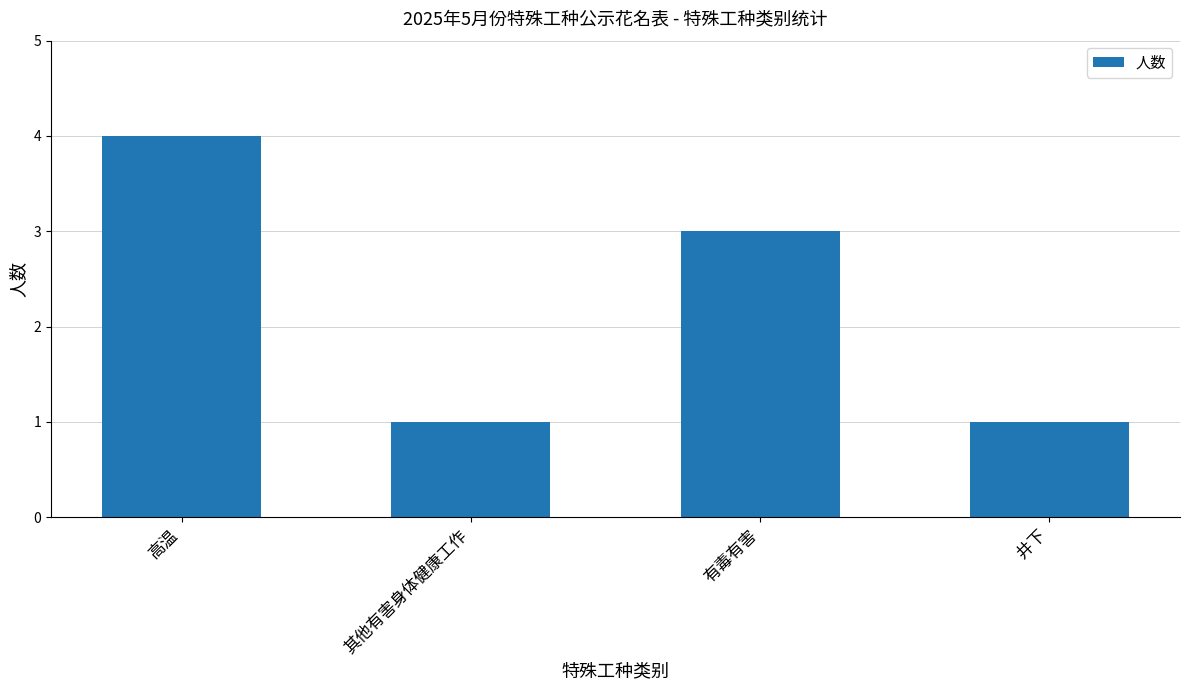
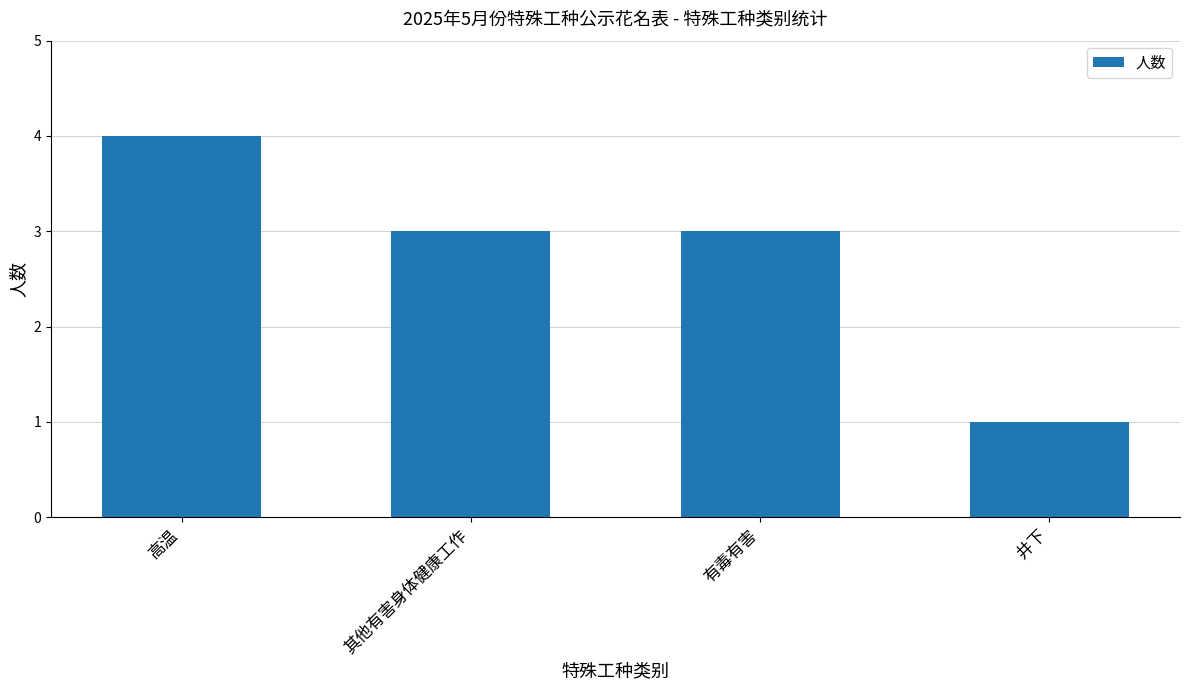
  {
    "高温": 4,
-   "其他有害身体健康工作": 1,
+   "其他有害身体健康工作": 3,
    "有毒有害": 3,
    "井下": 1
  }
